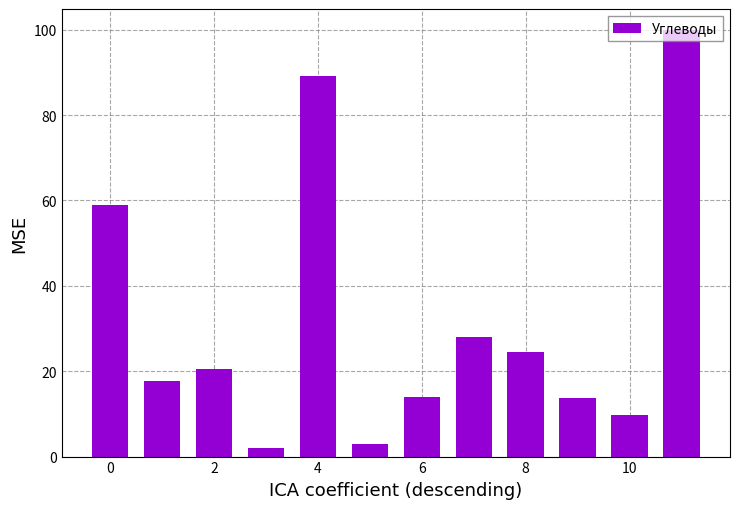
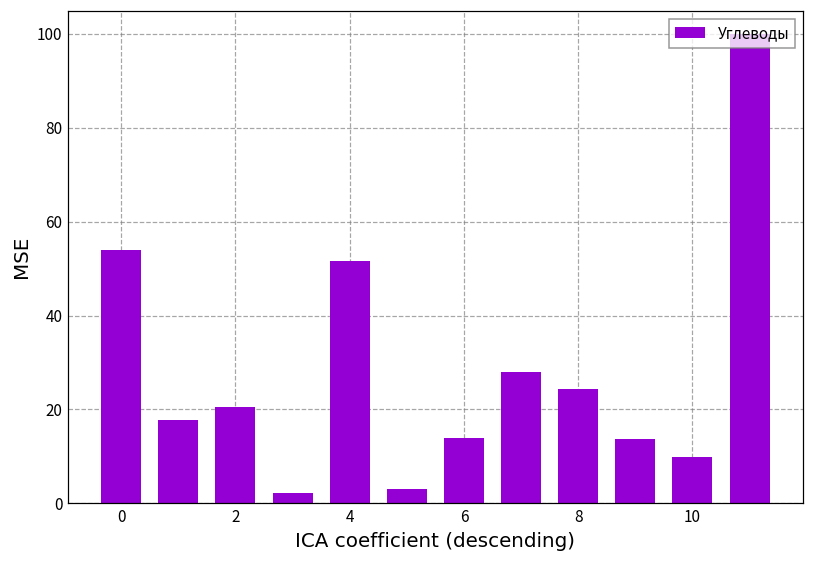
  {
-   "0": 59,
+   "0": 54,
    "2": 20,
-   "4": 89,
+   "4": 52,
    "6": 14,
    "8": 24,
    "10": 10
  }
